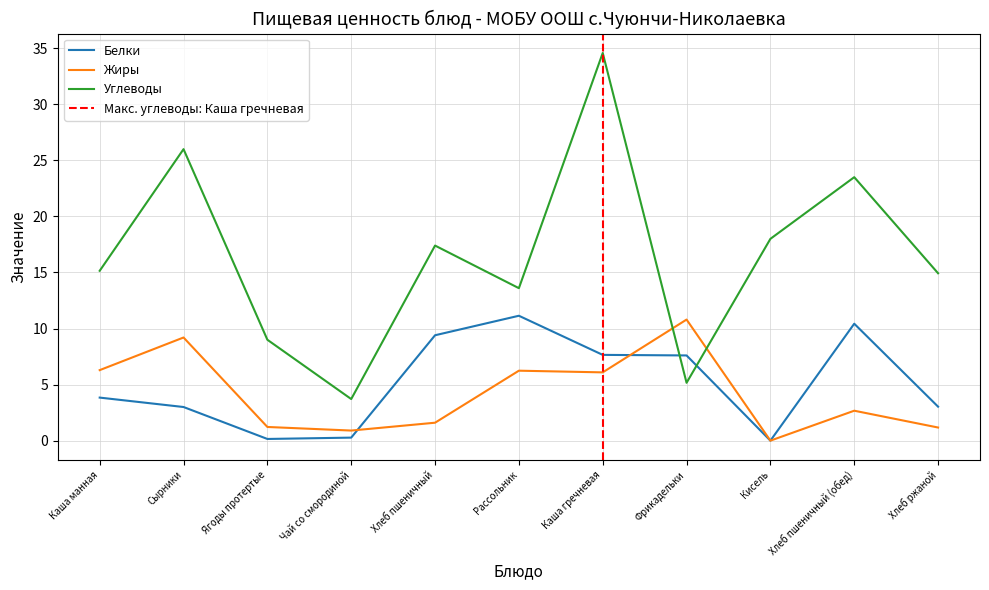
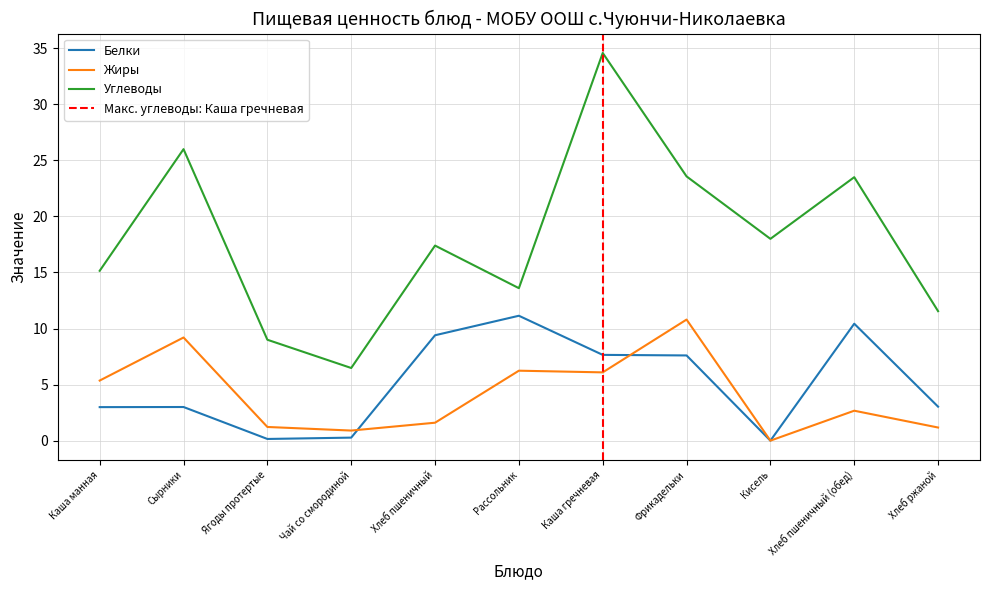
  {
    "Белки": {
-     "Каша манная": 3.8,
+     "Каша манная": 3.0,
      "Сырники": 3.0,
      "Ягоды протертые": 0.2,
      "Чай со смородиной": 0.3,
      "Хлеб пшеничный": 9.4,
      "Рассольник": 11.1,
      "Каша гречневая": 7.7,
      "Фрикадельки": 7.6,
      "Хлеб пшеничный (обед)": 10.4,
      "Хлеб ржаной": 3.0
    },
    "Жиры": {
-     "Каша манная": 6.3,
+     "Каша манная": 5.4,
      "Сырники": 9.2,
      "Ягоды протертые": 1.2,
      "Чай со смородиной": 0.9,
      "Хлеб пшеничный": 1.6,
      "Рассольник": 6.2,
      "Каша гречневая": 6.1,
      "Фрикадельки": 10.8,
      "Хлеб пшеничный (обед)": 2.7,
      "Хлеб ржаной": 1.2
    },
    "Углеводы": {
      "Каша манная": 15.2,
      "Сырники": 26.0,
      "Ягоды протертые": 9.0,
-     "Чай со смородиной": 3.7,
+     "Чай со смородиной": 6.5,
      "Хлеб пшеничный": 17.4,
      "Рассольник": 13.6,
      "Каша гречневая": 34.6,
-     "Фрикадельки": 5.2,
+     "Фрикадельки": 23.6,
      "Кисель": 18.0,
      "Хлеб пшеничный (обед)": 23.5,
-     "Хлеб ржаной": 14.9
+     "Хлеб ржаной": 11.6
    }
  }
